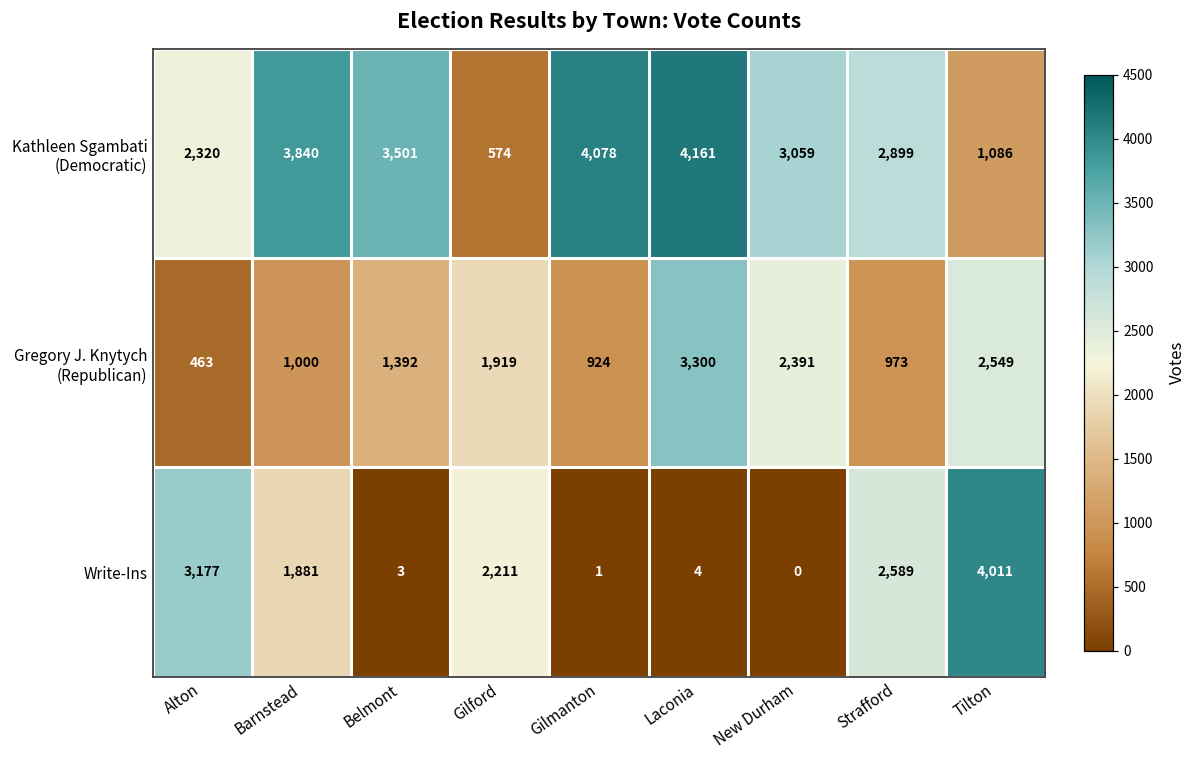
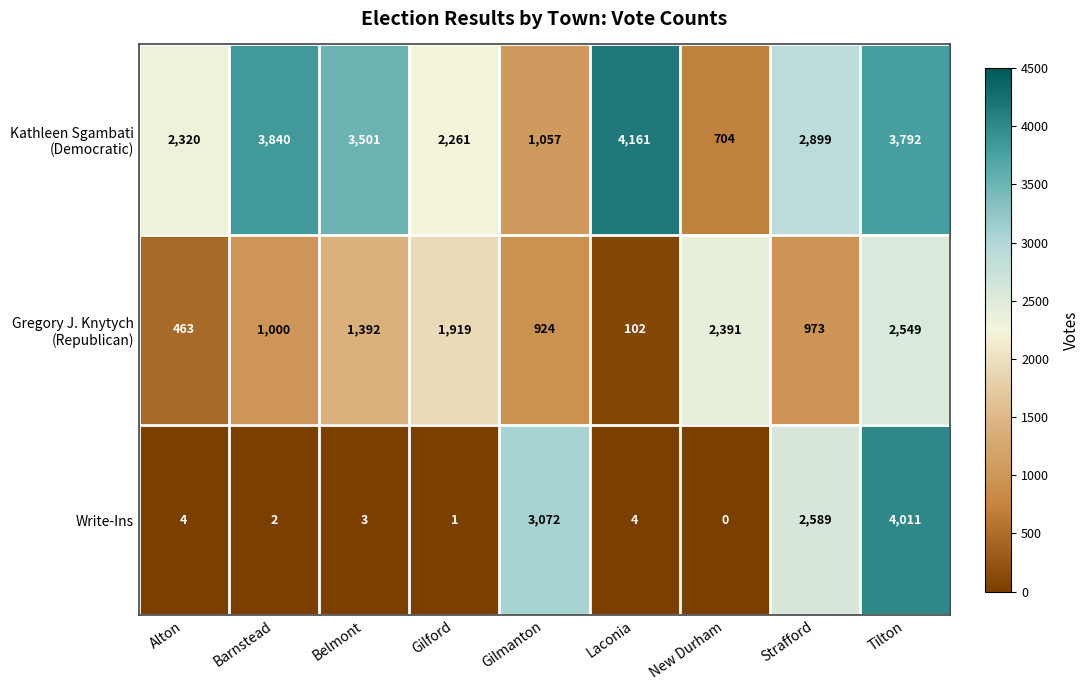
  {
    "Kathleen Sgambati (Democratic)": {
      "Alton": "2,320",
      "Barnstead": "3,840",
      "Belmont": "3,501",
-     "Gilford": "574",
-     "Gilmanton": "4,078",
+     "Gilford": "2,261",
+     "Gilmanton": "1,057",
      "Laconia": "4,161",
-     "New Durham": "3,059",
+     "New Durham": "704",
      "Strafford": "2,899",
-     "Tilton": "1,086"
+     "Tilton": "3,792"
    },
    "Gregory J. Knytych (Republican)": {
      "Alton": "463",
      "Barnstead": "1,000",
      "Belmont": "1,392",
      "Gilford": "1,919",
      "Gilmanton": "924",
-     "Laconia": "3,300",
+     "Laconia": "102",
      "New Durham": "2,391",
      "Strafford": "973",
      "Tilton": "2,549"
    },
    "Write-Ins": {
-     "Alton": "3,177",
-     "Barnstead": "1,881",
+     "Alton": "4",
+     "Barnstead": "2",
      "Belmont": "3",
-     "Gilford": "2,211",
-     "Gilmanton": "1",
+     "Gilford": "1",
+     "Gilmanton": "3,072",
      "Laconia": "4",
      "New Durham": "0",
      "Strafford": "2,589",
      "Tilton": "4,011"
    }
  }
